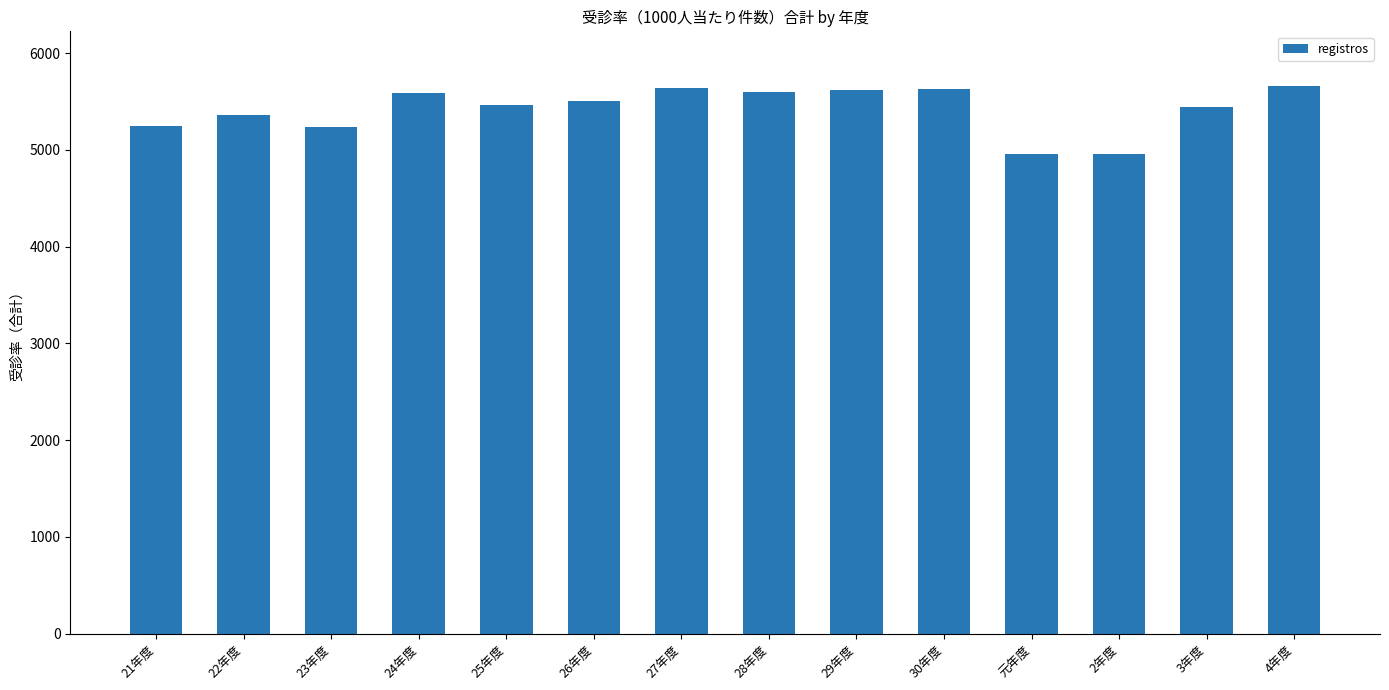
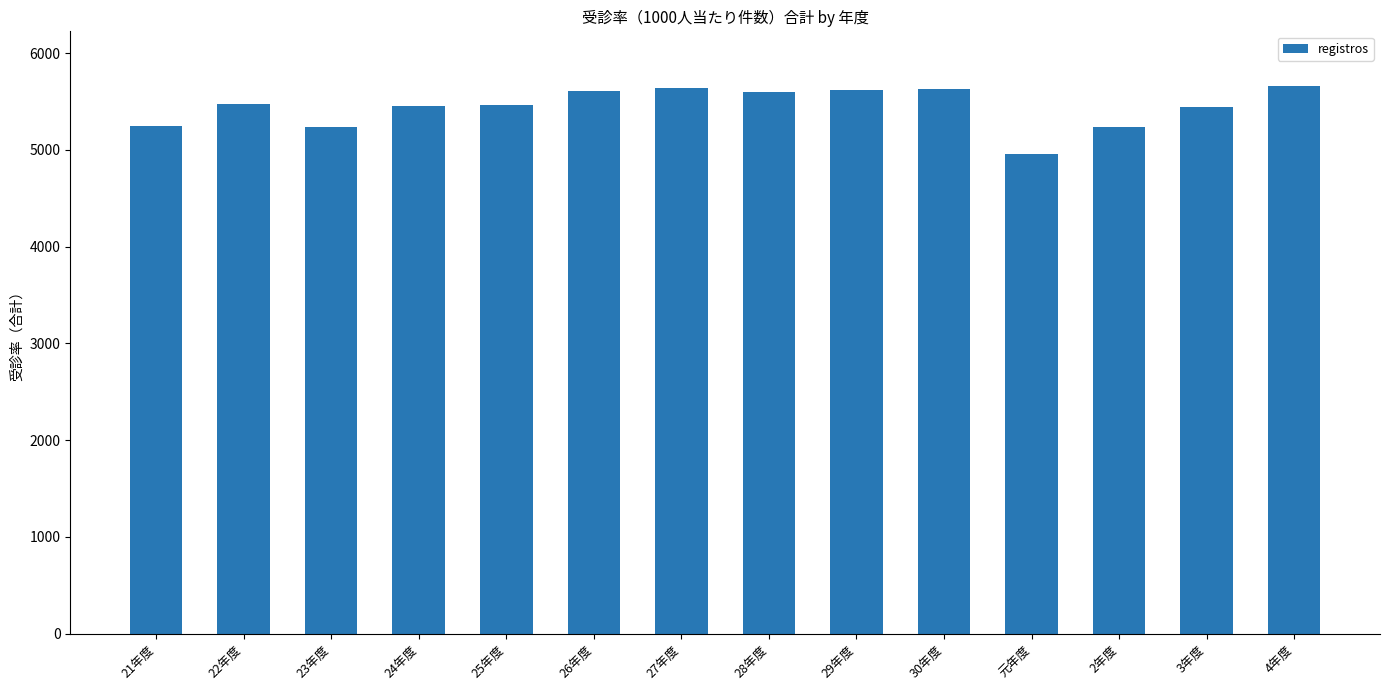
  {
    "21年度": 5200,
-   "22年度": 5400,
+   "22年度": 5500,
    "23年度": 5200,
-   "24年度": 5600,
+   "24年度": 5500,
    "25年度": 5500,
-   "26年度": 5500,
+   "26年度": 5600,
    "27年度": 5600,
    "28年度": 5600,
    "29年度": 5600,
    "30年度": 5600,
    "元年度": 5000,
-   "2年度": 5000,
+   "2年度": 5200,
    "3年度": 5400,
    "4年度": 5700
  }
